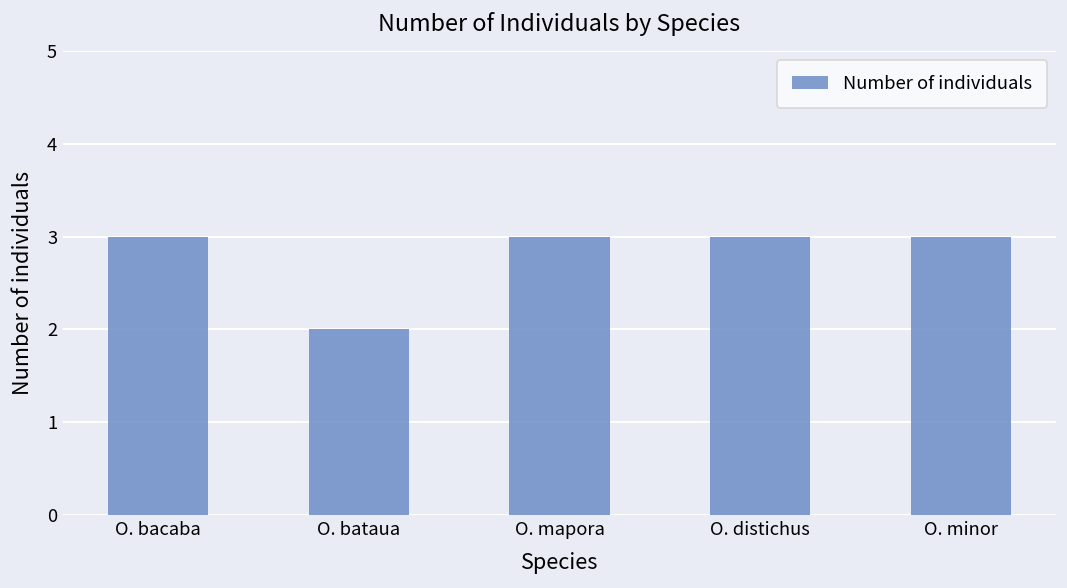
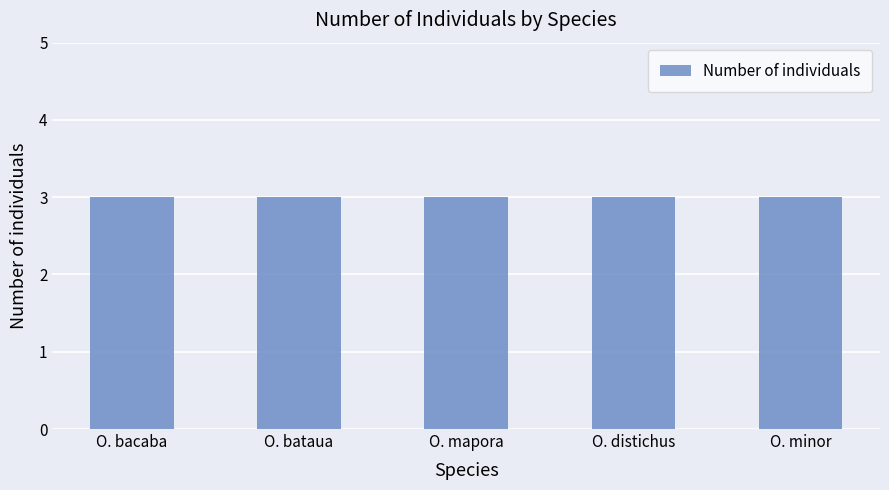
  {
    "O. bacaba": 3,
-   "O. bataua": 2,
+   "O. bataua": 3,
    "O. mapora": 3,
    "O. distichus": 3,
    "O. minor": 3
  }
